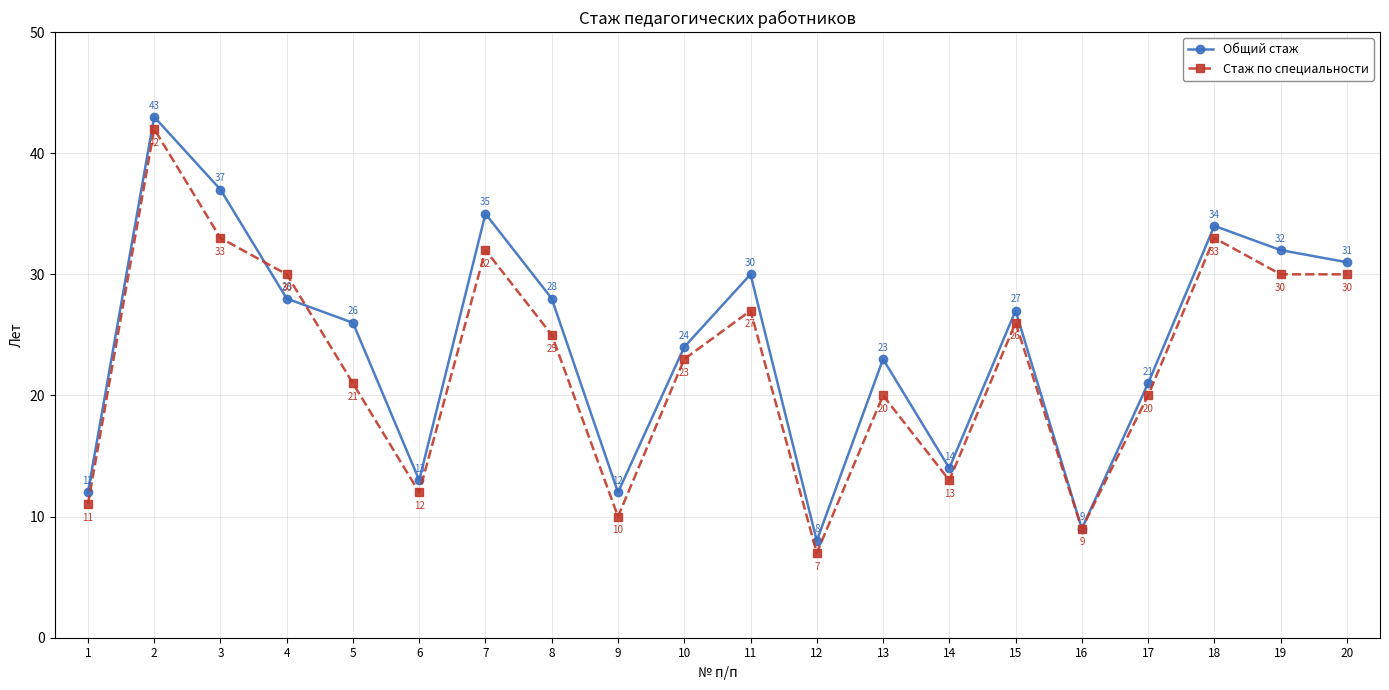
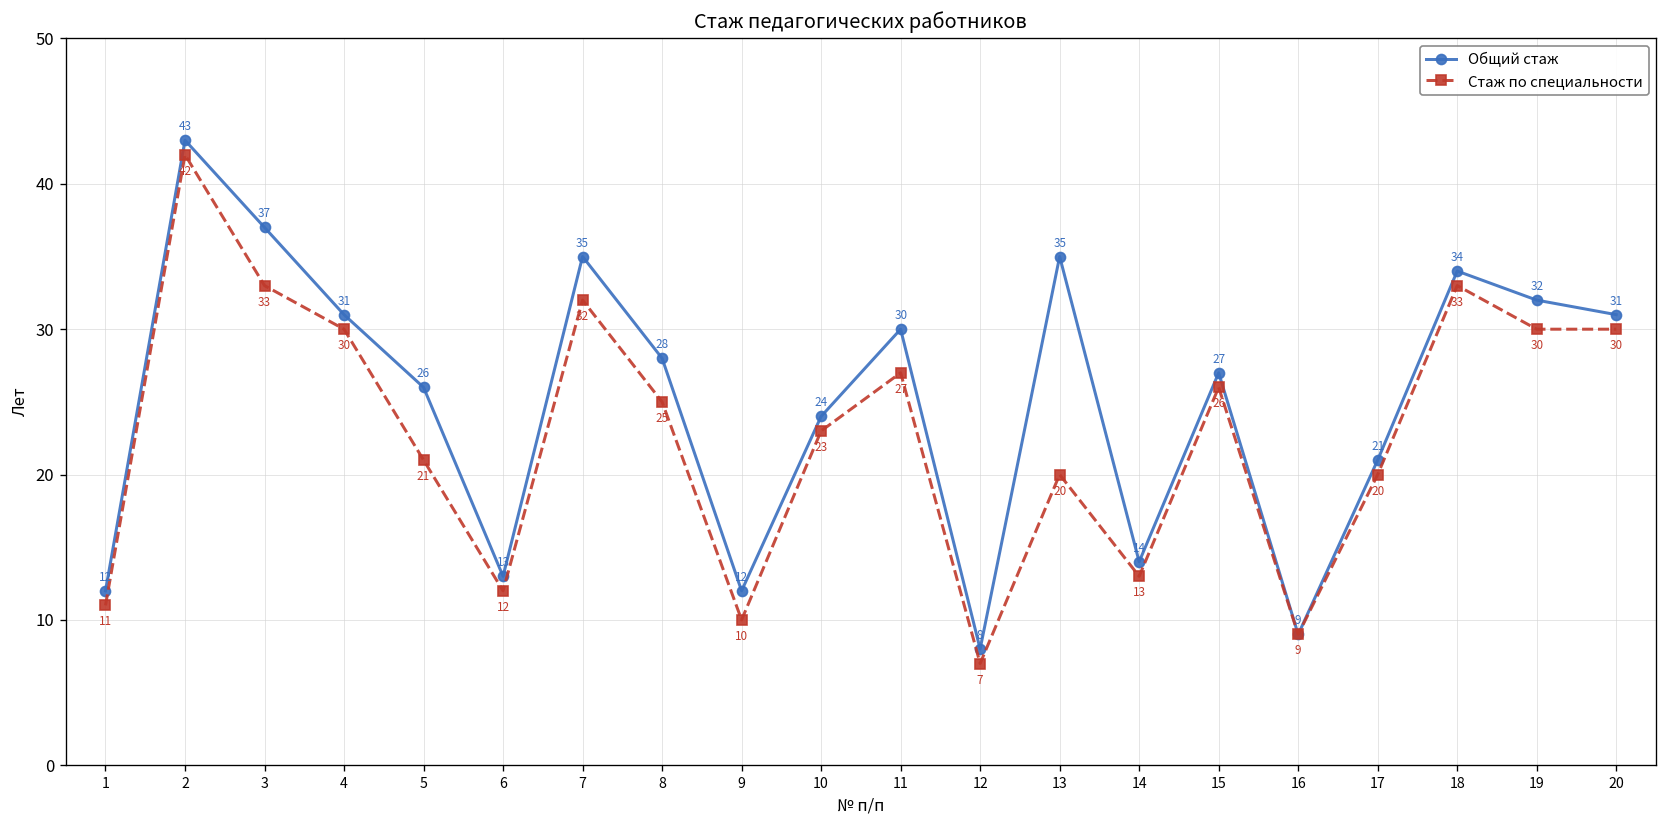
  {
    "Общий стаж": {
      "1": 12,
      "2": 43,
      "3": 37,
-     "4": 28,
+     "4": 31,
      "5": 26,
      "6": 13,
      "7": 35,
      "8": 28,
      "9": 12,
      "10": 24,
      "11": 30,
      "12": 8,
-     "13": 23,
+     "13": 35,
      "14": 14,
      "15": 27,
      "17": 21,
      "18": 34,
      "19": 32,
      "20": 31
    },
    "Стаж по специальности": {
      "1": 11,
      "2": 42,
      "3": 33,
      "5": 21,
      "6": 12,
      "7": 32,
      "8": 25,
      "9": 10,
      "10": 23,
      "11": 27,
      "12": 7,
      "13": 20,
      "14": 13,
      "15": 26,
      "17": 20,
      "18": 33,
      "19": 30,
      "20": 30
    }
  }
